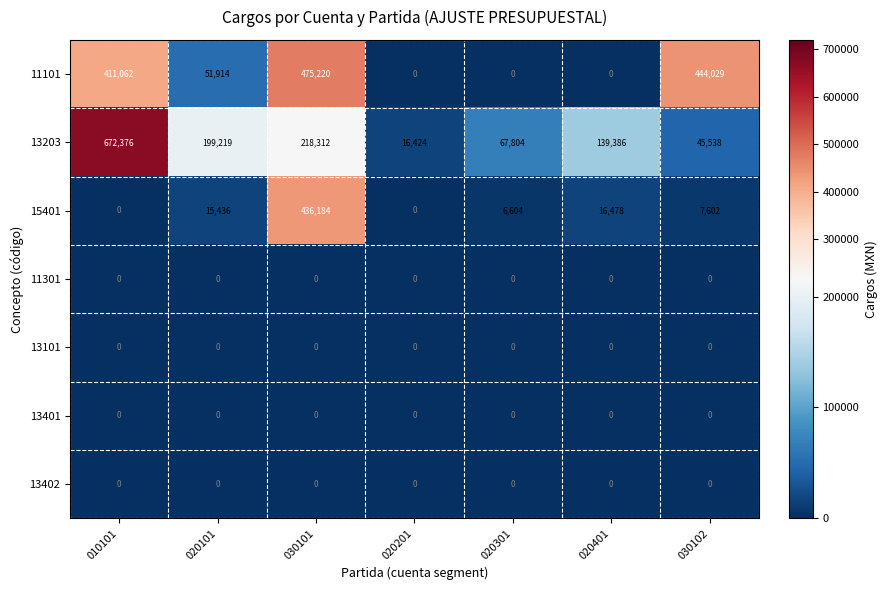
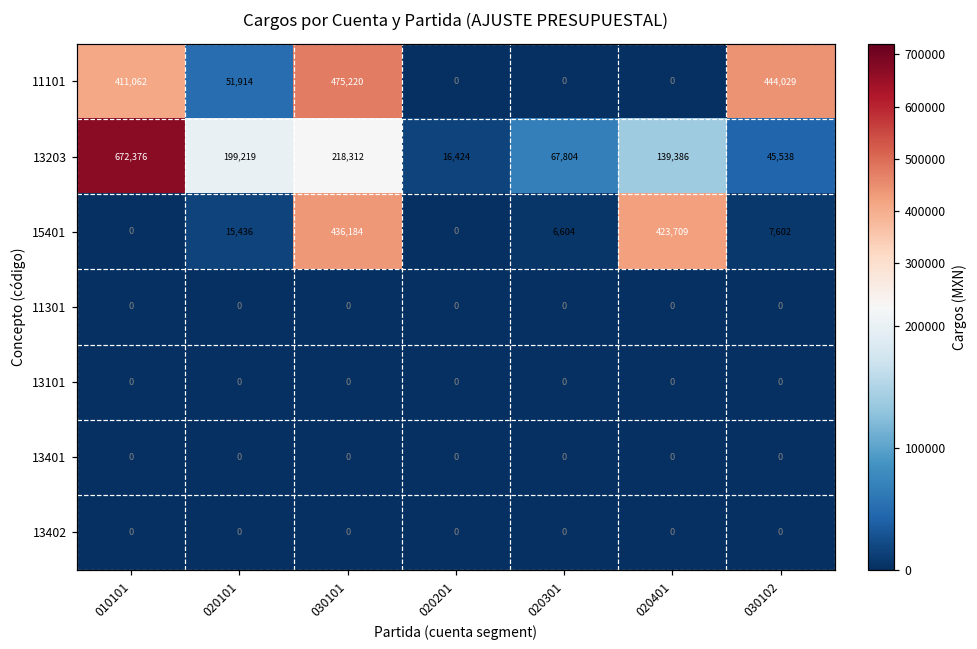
  {
    "11101": {
      "010101": "411,062",
      "020101": "51,914",
      "030101": "475,220",
      "020201": "0",
      "020301": "0",
      "020401": "0",
      "030102": "444,029"
    },
    "13203": {
      "010101": "672,376",
      "020101": "199,219",
      "030101": "218,312",
      "020201": "16,424",
      "020301": "67,804",
      "020401": "139,386",
      "030102": "45,538"
    },
    "15401": {
      "010101": "0",
      "020101": "15,436",
      "030101": "436,184",
      "020201": "0",
      "020301": "6,604",
-     "020401": "16,478",
+     "020401": "423,709",
      "030102": "7,602"
    },
    "11301": {
      "010101": "0",
      "020101": "0",
      "030101": "0",
      "020201": "0",
      "020301": "0",
      "020401": "0",
      "030102": "0"
    },
    "13101": {
      "010101": "0",
      "020101": "0",
      "030101": "0",
      "020201": "0",
      "020301": "0",
      "020401": "0",
      "030102": "0"
    },
    "13401": {
      "010101": "0",
      "020101": "0",
      "030101": "0",
      "020201": "0",
      "020301": "0",
      "020401": "0",
      "030102": "0"
    },
    "13402": {
      "010101": "0",
      "020101": "0",
      "030101": "0",
      "020201": "0",
      "020301": "0",
      "020401": "0",
      "030102": "0"
    }
  }
